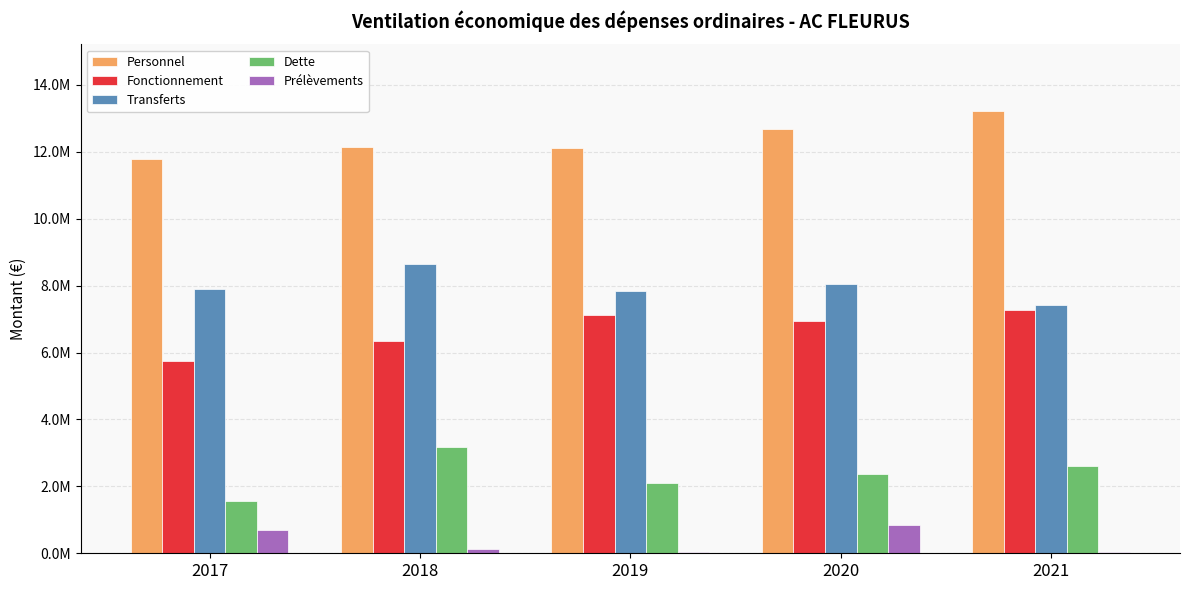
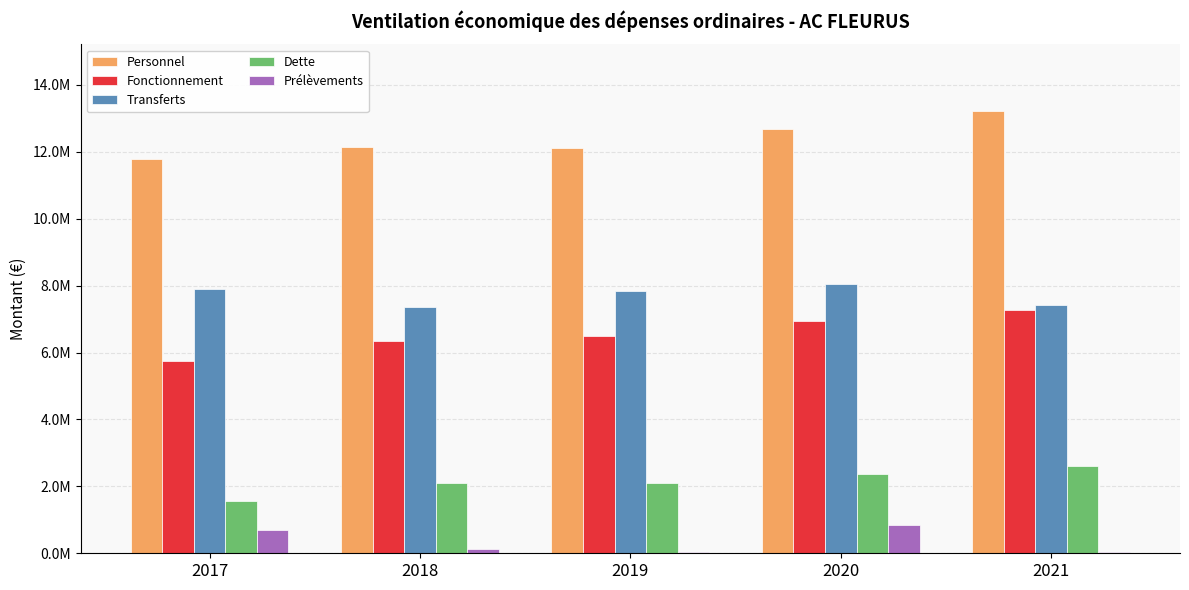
  {
    "Personnel": {
      "2017": 11800000,
      "2018": 12200000,
      "2019": 12100000,
      "2020": 12700000,
      "2021": 13200000
    },
    "Fonctionnement": {
      "2017": 5700000,
      "2018": 6300000,
-     "2019": 7100000,
+     "2019": 6500000,
      "2020": 7000000,
      "2021": 7300000
    },
    "Transferts": {
      "2017": 7900000,
-     "2018": 8600000,
+     "2018": 7300000,
      "2019": 7800000,
      "2020": 8100000,
      "2021": 7400000
    },
    "Dette": {
      "2017": 1600000,
-     "2018": 3200000,
+     "2018": 2100000,
      "2019": 2100000,
      "2020": 2400000,
      "2021": 2600000
    },
    "Prélèvements": {
      "2017": 700000,
      "2018": 100000,
      "2020": 900000
    }
  }
